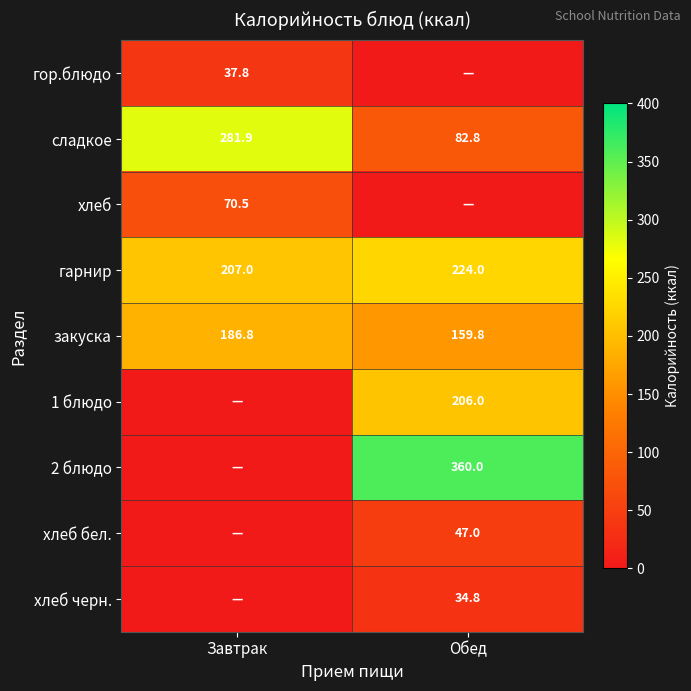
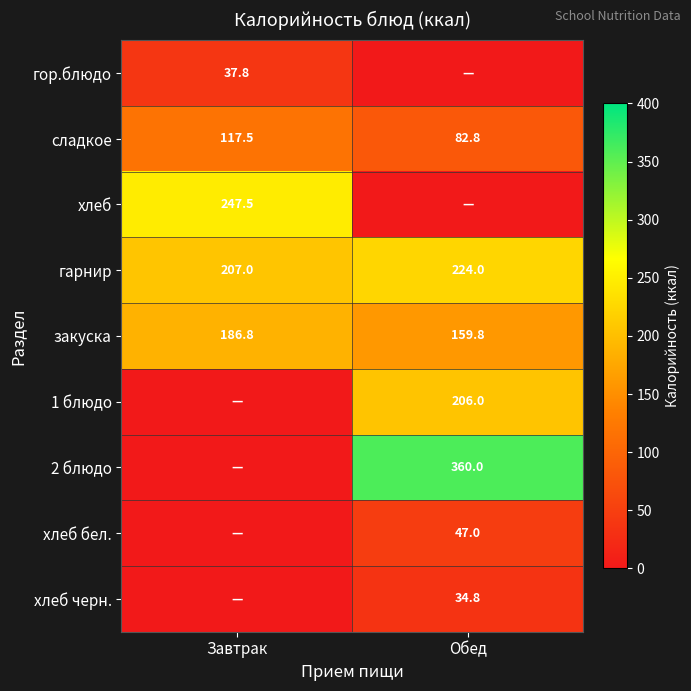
  {
    "гор.блюдо": {
      "Завтрак": 37.8
    },
    "сладкое": {
-     "Завтрак": 281.9,
+     "Завтрак": 117.5,
      "Обед": 82.8
    },
    "хлеб": {
-     "Завтрак": 70.5
+     "Завтрак": 247.5
    },
    "гарнир": {
      "Завтрак": 207.0,
      "Обед": 224.0
    },
    "закуска": {
      "Завтрак": 186.8,
      "Обед": 159.8
    },
    "1 блюдо": {
      "Обед": 206.0
    },
    "2 блюдо": {
      "Обед": 360.0
    },
    "хлеб бел.": {
      "Обед": 47.0
    },
    "хлеб черн.": {
      "Обед": 34.8
    }
  }
